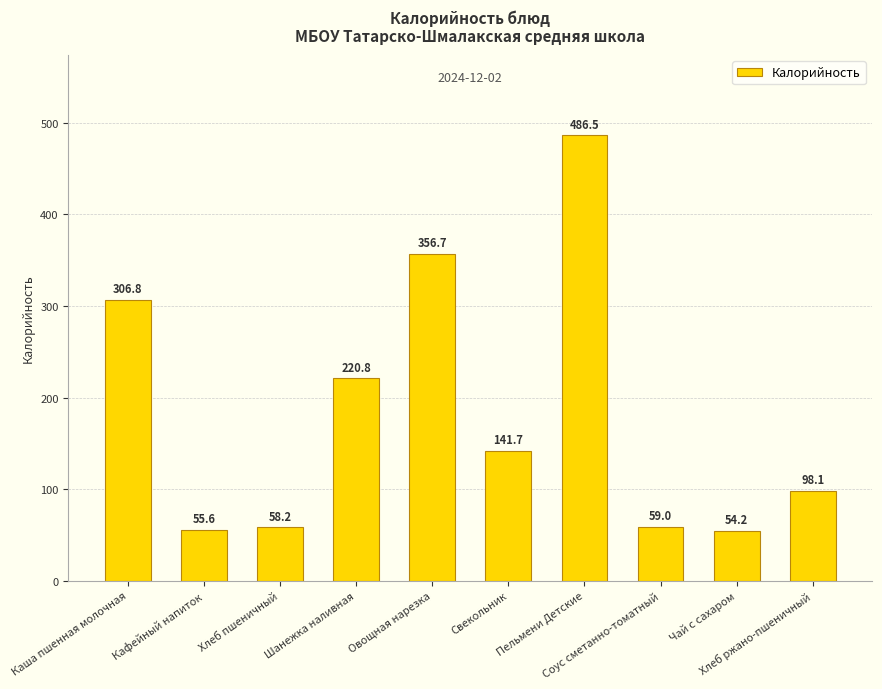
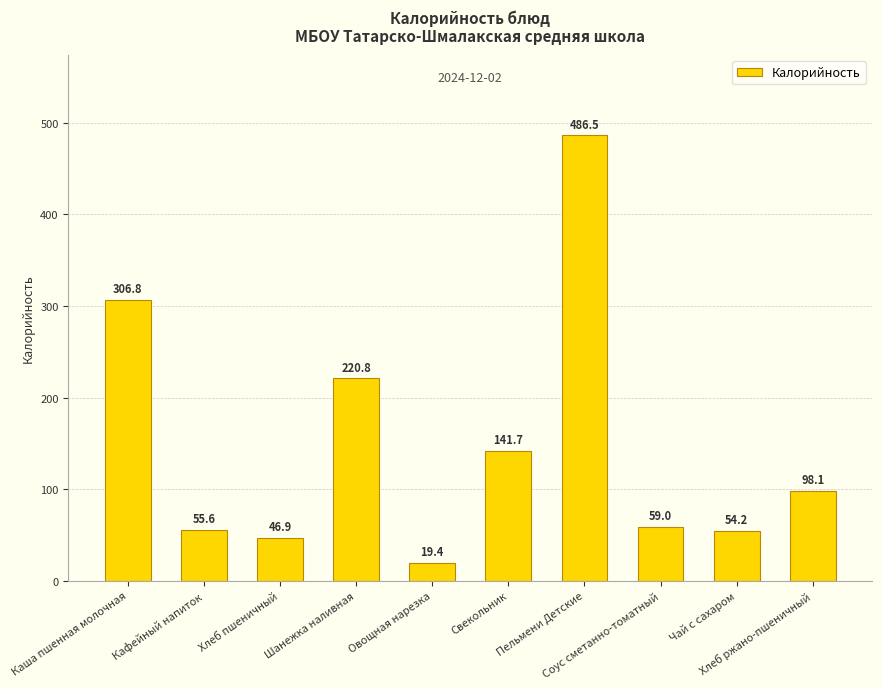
  {
    "Каша пшенная молочная": 306.8,
    "Кафейный напиток": 55.6,
-   "Хлеб пшеничный": 58.2,
+   "Хлеб пшеничный": 46.9,
    "Шанежка наливная": 220.8,
-   "Овощная нарезка": 356.7,
+   "Овощная нарезка": 19.4,
    "Свекольник": 141.7,
    "Пельмени Детские": 486.5,
    "Соус сметанно-томатный": 59.0,
    "Чай с сахаром": 54.2,
    "Хлеб ржано-пшеничный": 98.1
  }
